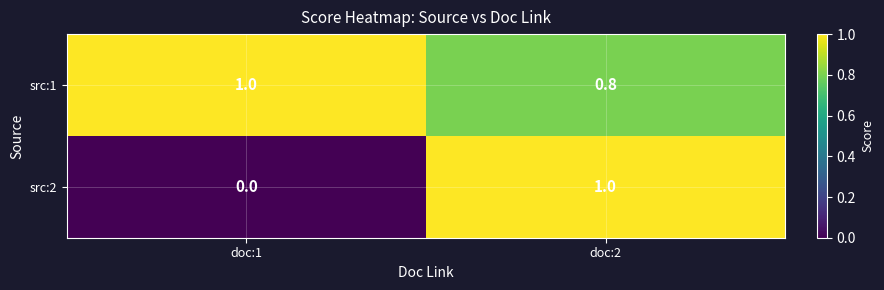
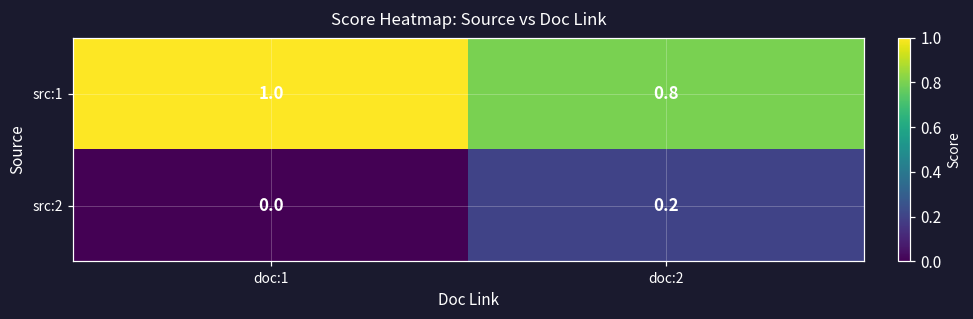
  {
    "src:1": {
      "doc:1": 1.0,
      "doc:2": 0.8
    },
    "src:2": {
      "doc:1": 0.0,
-     "doc:2": 1.0
+     "doc:2": 0.2
    }
  }
